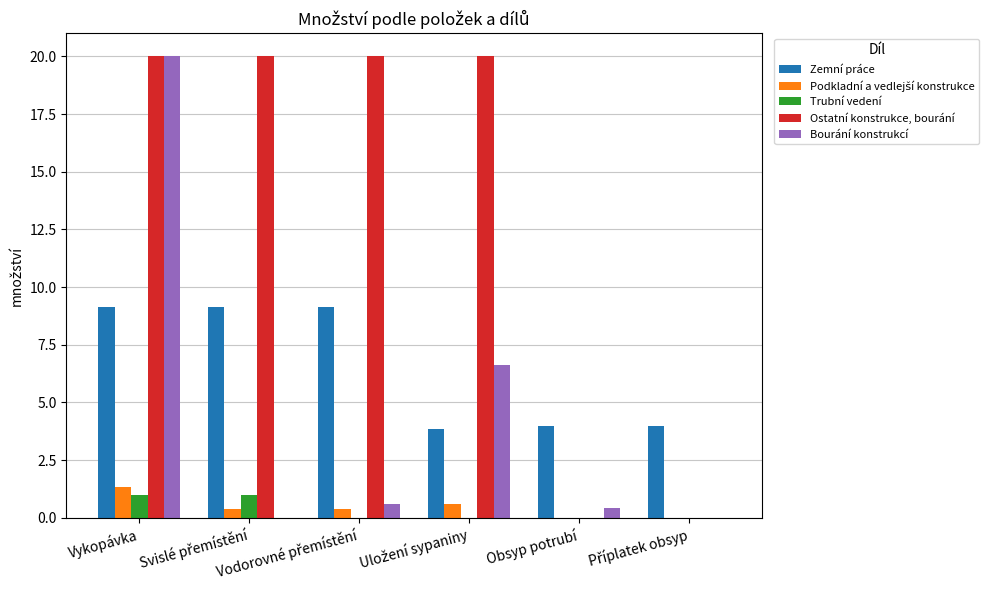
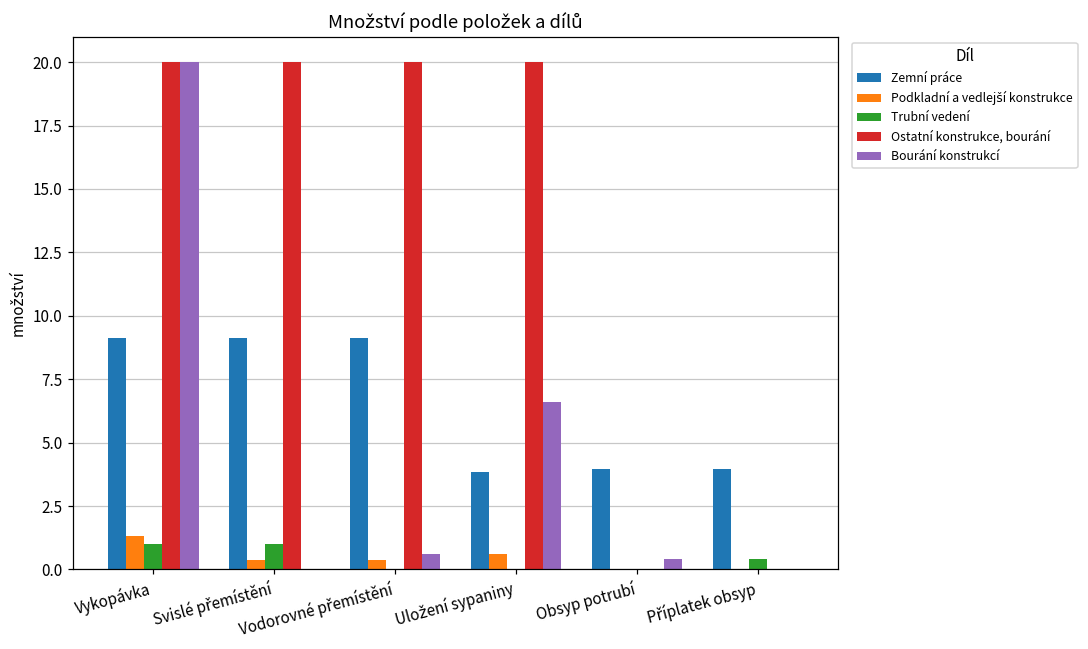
  {
    "Zemní práce": {
      "Vykopávka": 9.1,
      "Svislé přemístění": 9.1,
      "Vodorovné přemístění": 9.1,
      "Uložení sypaniny": 3.8,
      "Obsyp potrubí": 4.0,
      "Příplatek obsyp": 4.0
    },
    "Podkladní a vedlejší konstrukce": {
      "Vykopávka": 1.3,
      "Svislé přemístění": 0.4,
      "Vodorovné přemístění": 0.4,
      "Uložení sypaniny": 0.6,
      "Obsyp potrubí": 0.0,
      "Příplatek obsyp": 0.0
    },
    "Trubní vedení": {
      "Vykopávka": 1.0,
      "Svislé přemístění": 1.0,
      "Vodorovné přemístění": 0.0,
      "Uložení sypaniny": 0.0,
      "Obsyp potrubí": 0.0,
-     "Příplatek obsyp": 0.0
+     "Příplatek obsyp": 0.4
    },
    "Ostatní konstrukce, bourání": {
      "Vykopávka": 20.0,
      "Svislé přemístění": 20.0,
      "Vodorovné přemístění": 20.0,
      "Uložení sypaniny": 20.0,
      "Obsyp potrubí": 0.0,
      "Příplatek obsyp": 0.0
    },
    "Bourání konstrukcí": {
      "Vykopávka": 20.0,
      "Svislé přemístění": 0.0,
      "Vodorovné přemístění": 0.6,
      "Uložení sypaniny": 6.6,
      "Obsyp potrubí": 0.4,
      "Příplatek obsyp": 0.0
    }
  }
